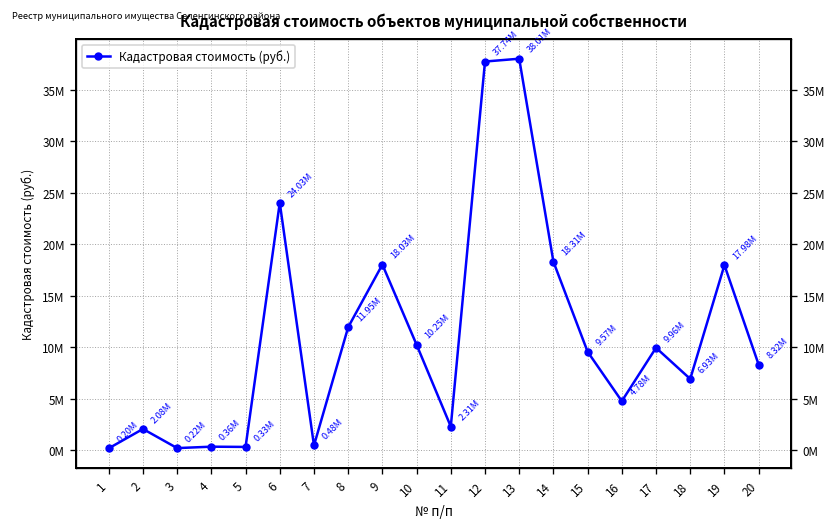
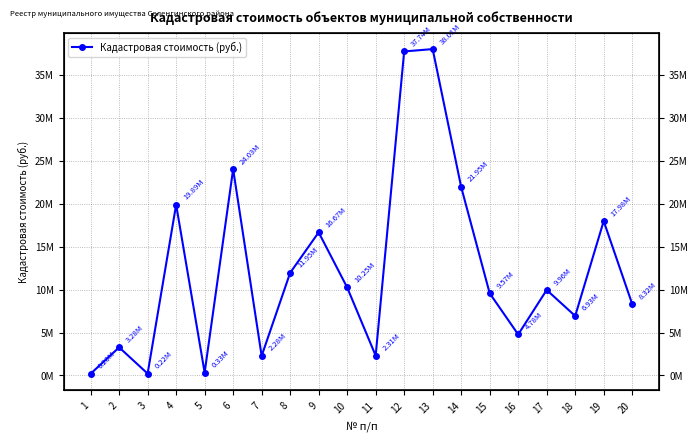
  {
    "1": "0.20M",
-   "2": "2.08M",
+   "2": "3.28M",
    "3": "0.22M",
-   "4": "0.36M",
+   "4": "19.89M",
    "5": "0.33M",
    "6": "24.03M",
-   "7": "0.48M",
+   "7": "2.28M",
    "8": "11.95M",
-   "9": "18.03M",
+   "9": "16.67M",
    "10": "10.25M",
    "11": "2.31M",
    "13": "38.01M",
-   "14": "18.31M",
+   "14": "21.95M",
    "15": "9.57M",
    "16": "4.78M",
    "17": "9.96M",
    "18": "6.93M",
    "19": "17.98M",
    "20": "8.32M"
  }
